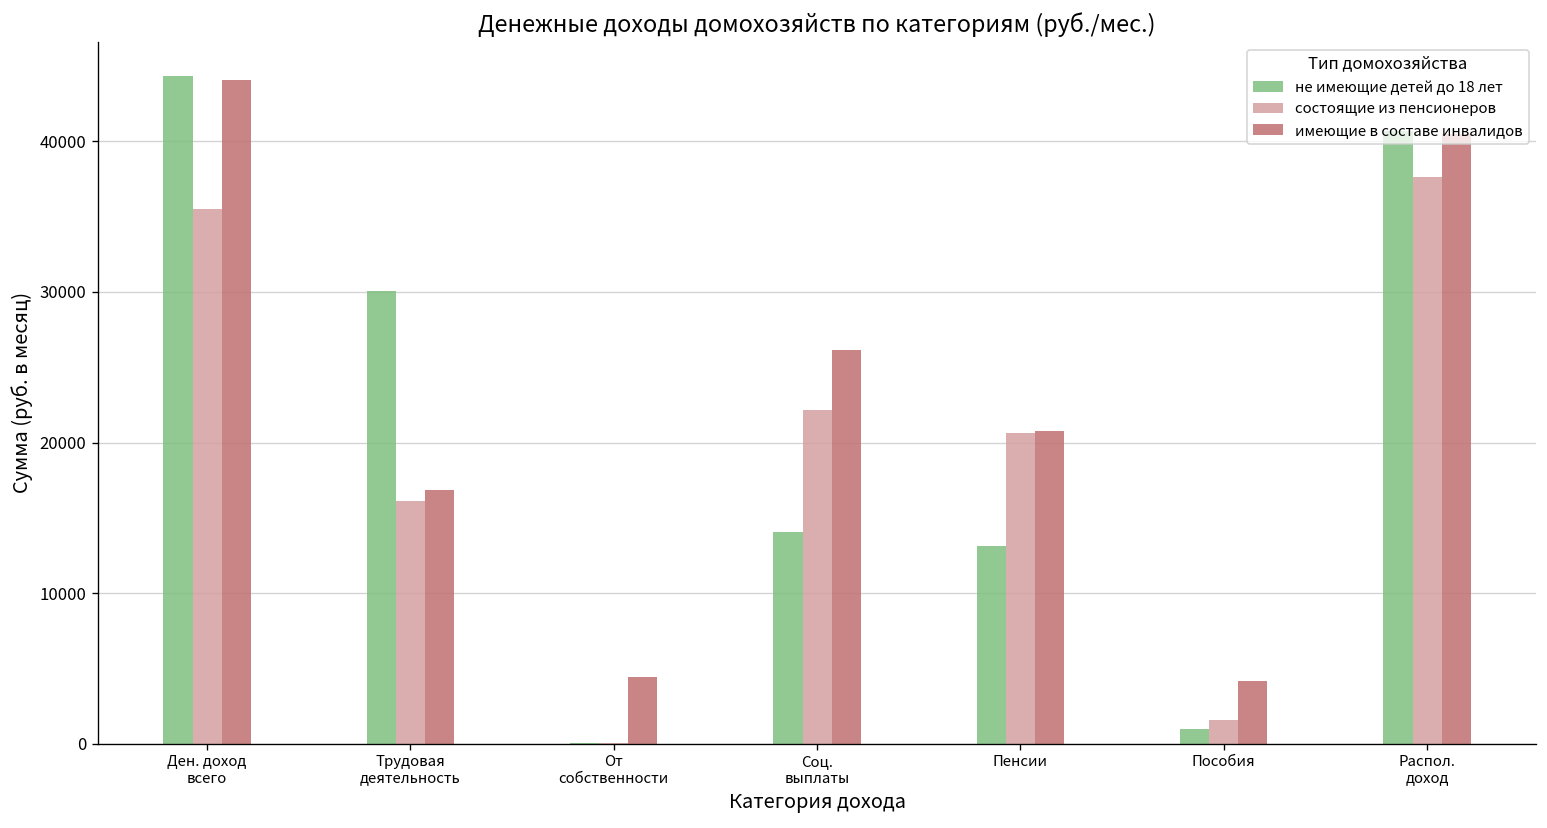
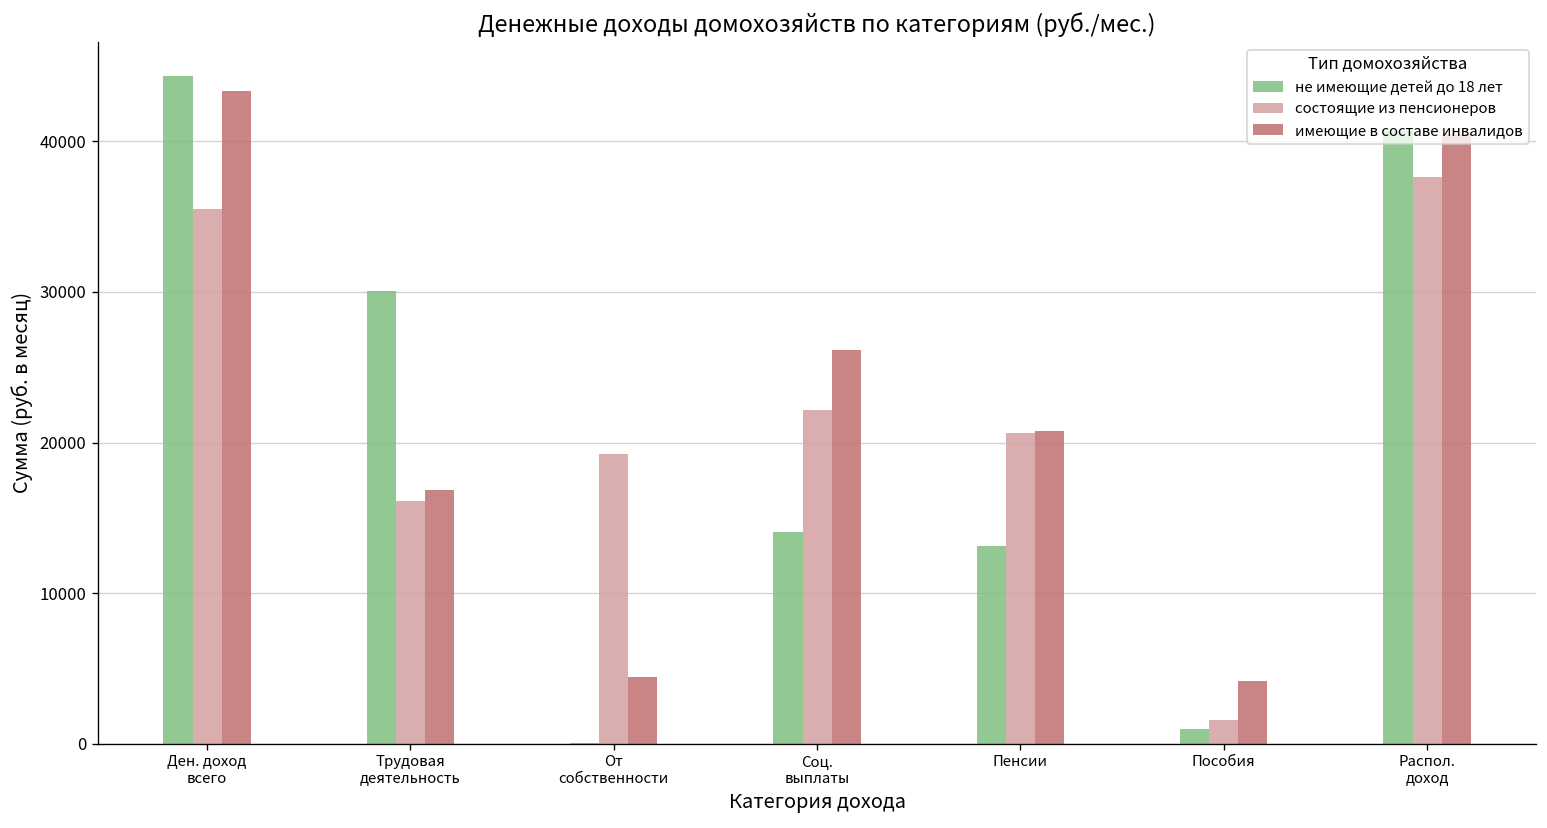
  {
    "не имеющие детей до 18 лет": {
      "Ден. доход всего": 44400,
      "Трудовая деятельность": 30100,
      "Соц. выплаты": 14100,
      "Пенсии": 13100,
      "Пособия": 1000
    },
    "состоящие из пенсионеров": {
      "Ден. доход всего": 35500,
      "Трудовая деятельность": 16100,
-     "От собственности": 100,
+     "От собственности": 19300,
      "Соц. выплаты": 22200,
      "Пенсии": 20600,
      "Пособия": 1600,
      "Распол. доход": 37600
    },
    "имеющие в составе инвалидов": {
-     "Ден. доход всего": 44100,
+     "Ден. доход всего": 43400,
      "Трудовая деятельность": 16900,
      "От собственности": 4400,
      "Соц. выплаты": 26200,
      "Пенсии": 20800,
      "Пособия": 4100
    }
  }
